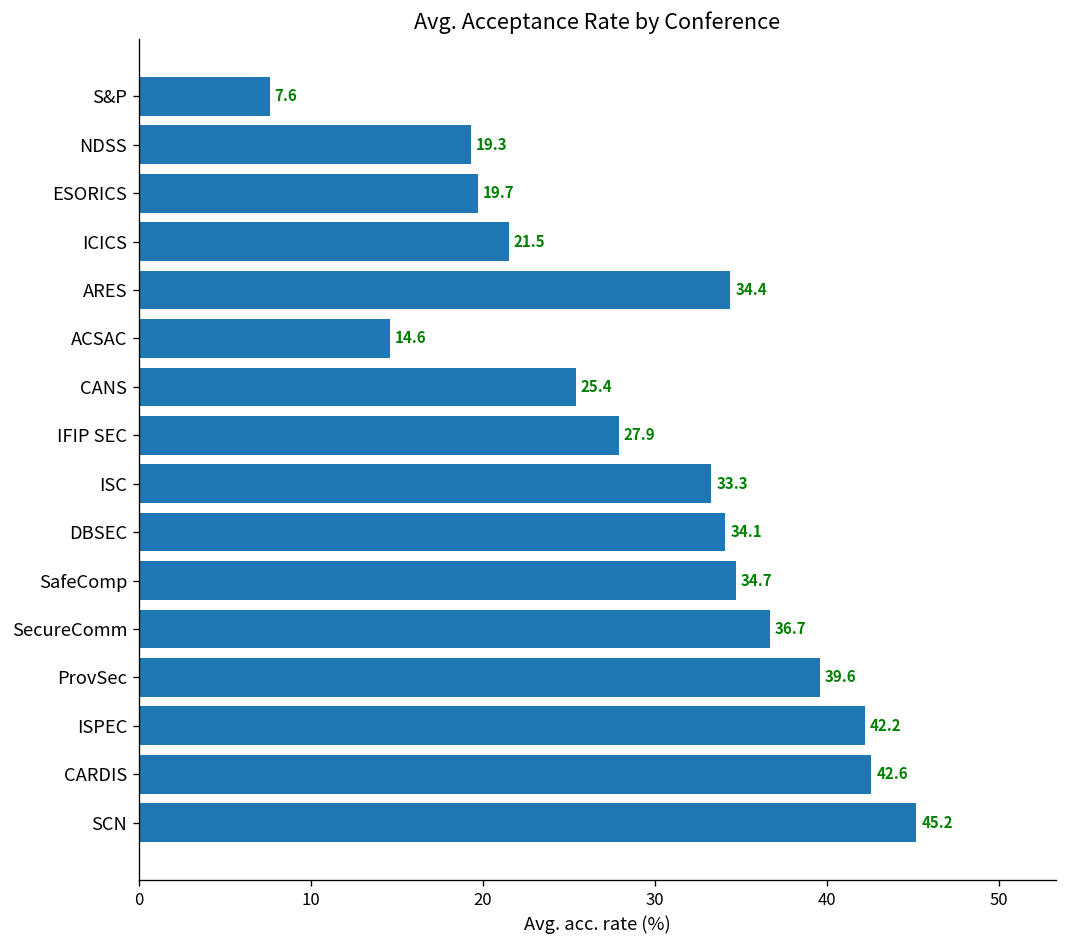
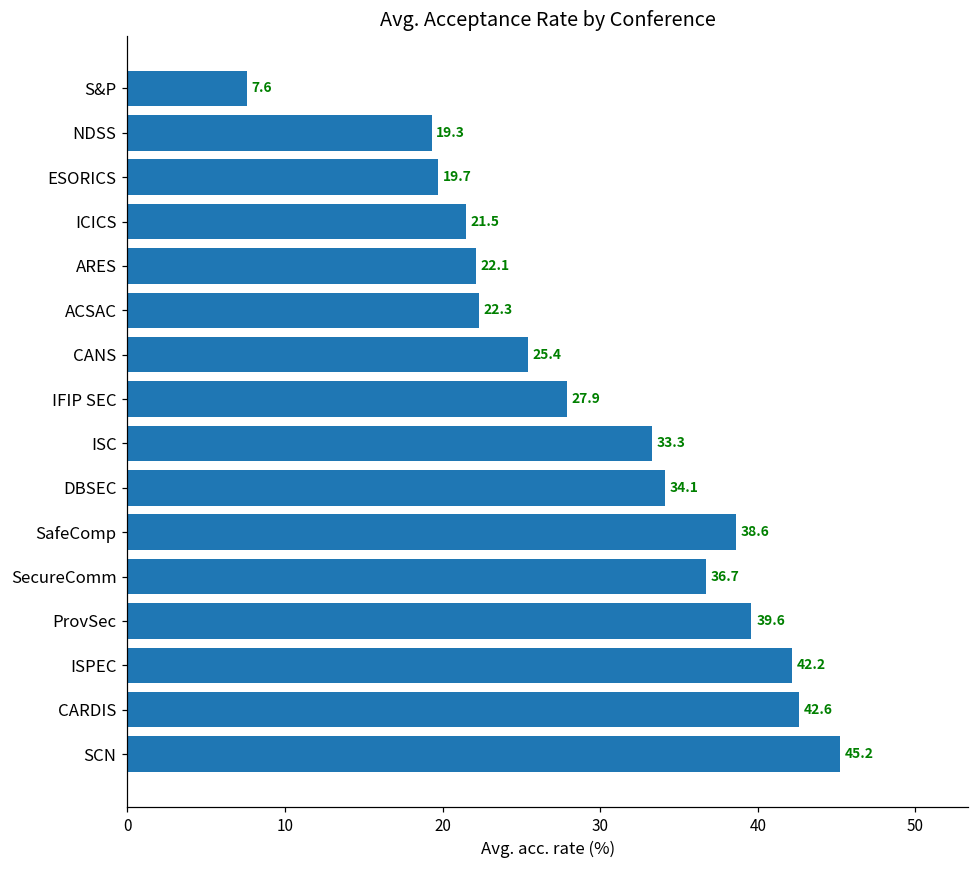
  {
    "S&P": 7.6,
    "NDSS": 19.3,
    "ESORICS": 19.7,
    "ICICS": 21.5,
-   "ARES": 34.4,
-   "ACSAC": 14.6,
+   "ARES": 22.1,
+   "ACSAC": 22.3,
    "CANS": 25.4,
    "IFIP SEC": 27.9,
    "ISC": 33.3,
    "DBSEC": 34.1,
-   "SafeComp": 34.7,
+   "SafeComp": 38.6,
    "SecureComm": 36.7,
    "ProvSec": 39.6,
    "ISPEC": 42.2,
    "CARDIS": 42.6,
    "SCN": 45.2
  }
